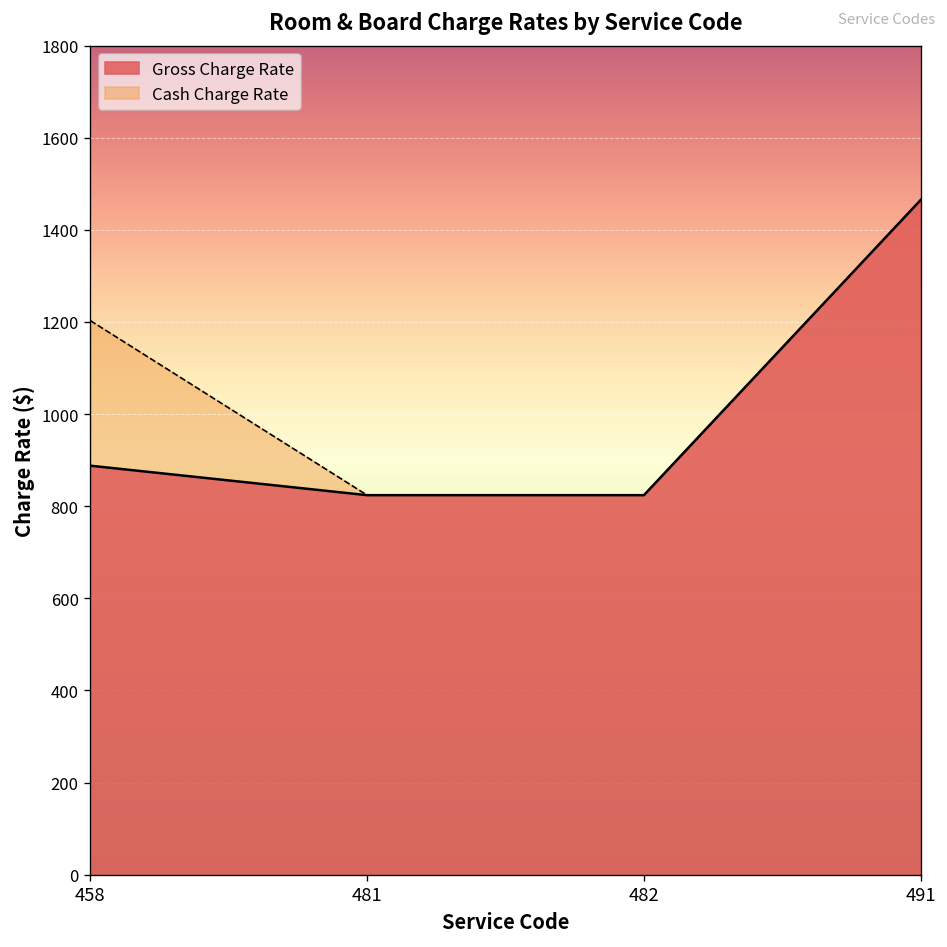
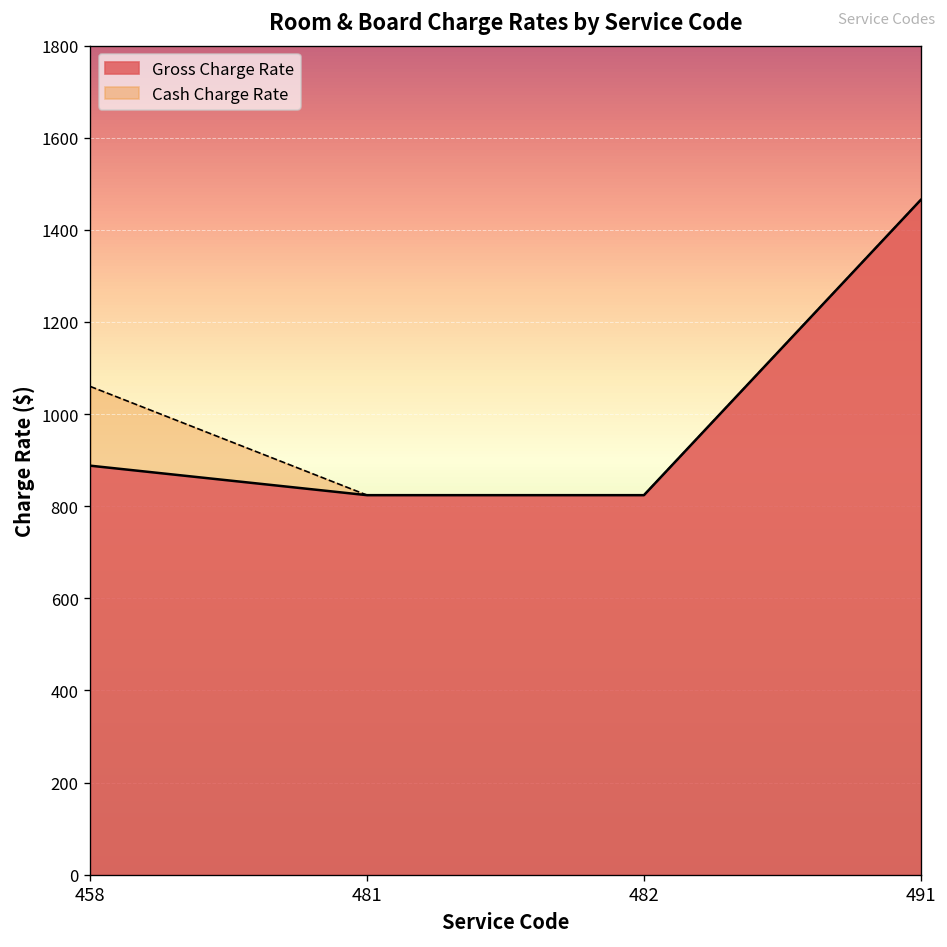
  {
    "Gross Charge Rate": {
      "458": 890
    },
    "Cash Charge Rate": {
-     "458": 1200
+     "458": 1060
    }
  }
